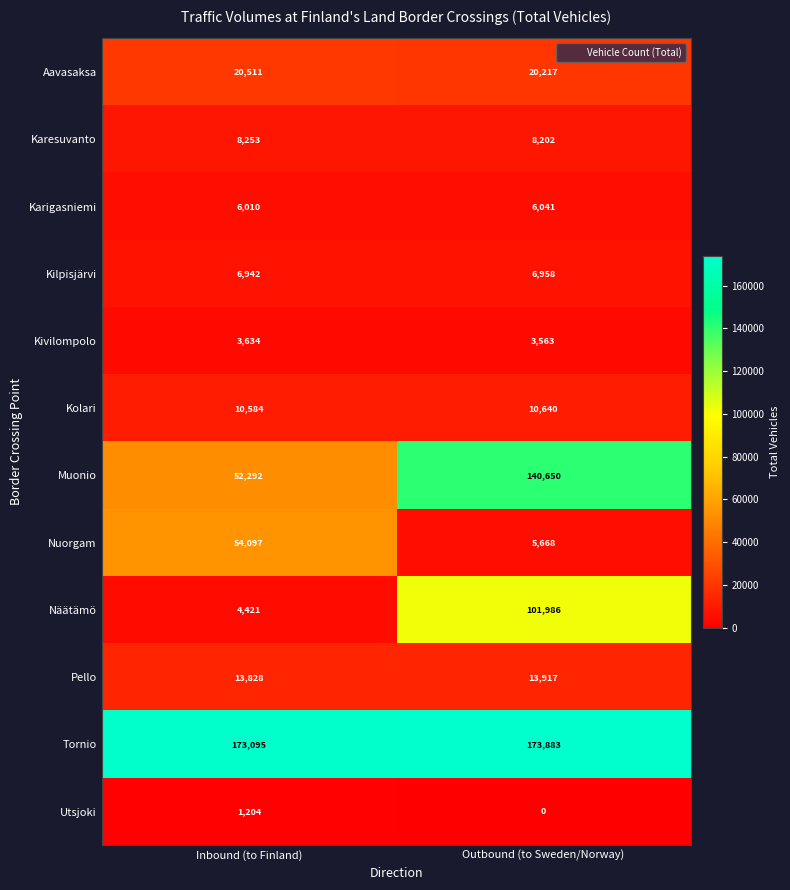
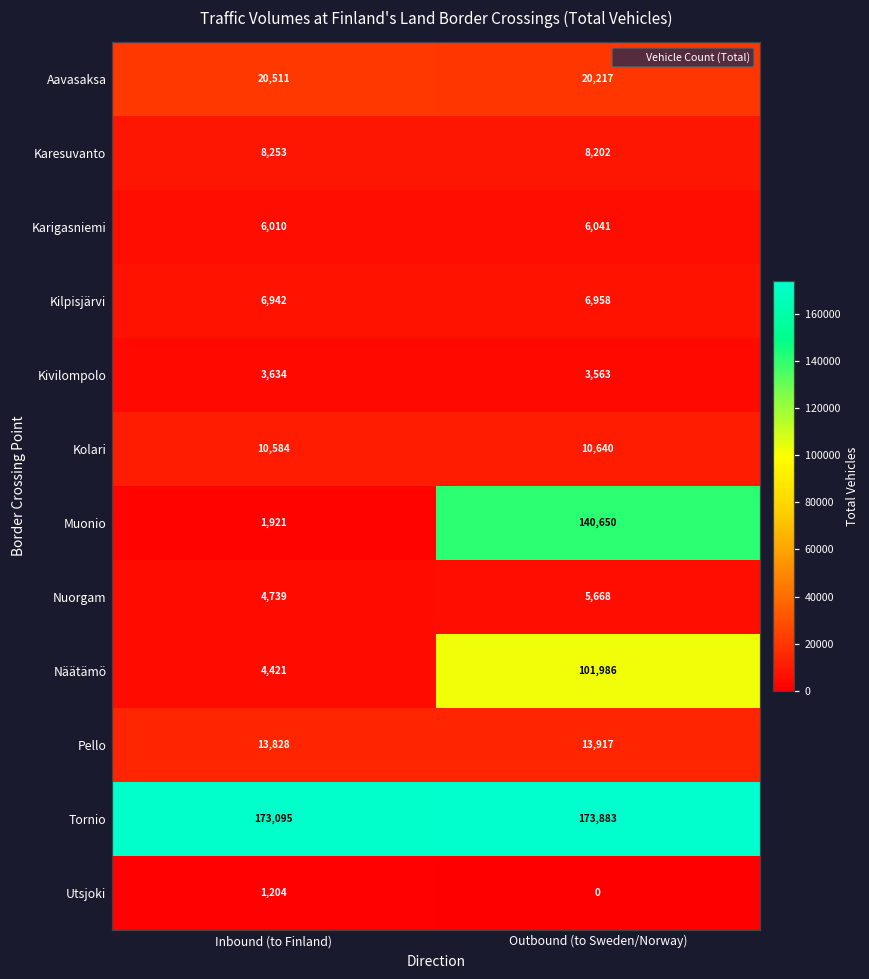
  {
    "Aavasaksa": {
      "Inbound (to Finland)": "20,511",
      "Outbound (to Sweden/Norway)": "20,217"
    },
    "Karesuvanto": {
      "Inbound (to Finland)": "8,253",
      "Outbound (to Sweden/Norway)": "8,202"
    },
    "Karigasniemi": {
      "Inbound (to Finland)": "6,010",
      "Outbound (to Sweden/Norway)": "6,041"
    },
    "Kilpisjärvi": {
      "Inbound (to Finland)": "6,942",
      "Outbound (to Sweden/Norway)": "6,958"
    },
    "Kivilompolo": {
      "Inbound (to Finland)": "3,634",
      "Outbound (to Sweden/Norway)": "3,563"
    },
    "Kolari": {
      "Inbound (to Finland)": "10,584",
      "Outbound (to Sweden/Norway)": "10,640"
    },
    "Muonio": {
-     "Inbound (to Finland)": "52,292",
+     "Inbound (to Finland)": "1,921",
      "Outbound (to Sweden/Norway)": "140,650"
    },
    "Nuorgam": {
-     "Inbound (to Finland)": "54,097",
+     "Inbound (to Finland)": "4,739",
      "Outbound (to Sweden/Norway)": "5,668"
    },
    "Näätämö": {
      "Inbound (to Finland)": "4,421",
      "Outbound (to Sweden/Norway)": "101,986"
    },
    "Pello": {
      "Inbound (to Finland)": "13,828",
      "Outbound (to Sweden/Norway)": "13,917"
    },
    "Tornio": {
      "Inbound (to Finland)": "173,095",
      "Outbound (to Sweden/Norway)": "173,883"
    },
    "Utsjoki": {
      "Inbound (to Finland)": "1,204",
      "Outbound (to Sweden/Norway)": "0"
    }
  }
